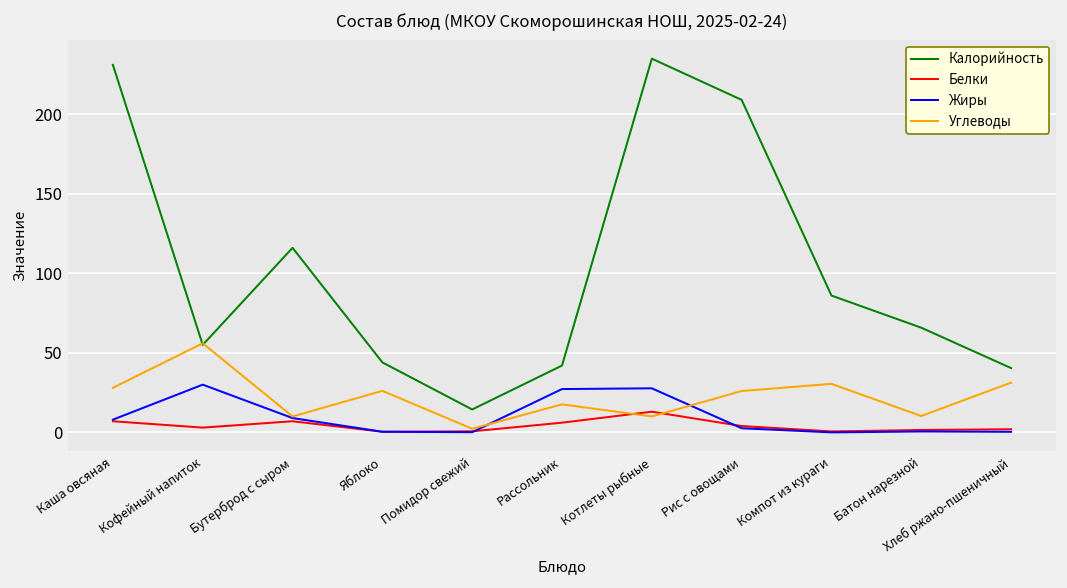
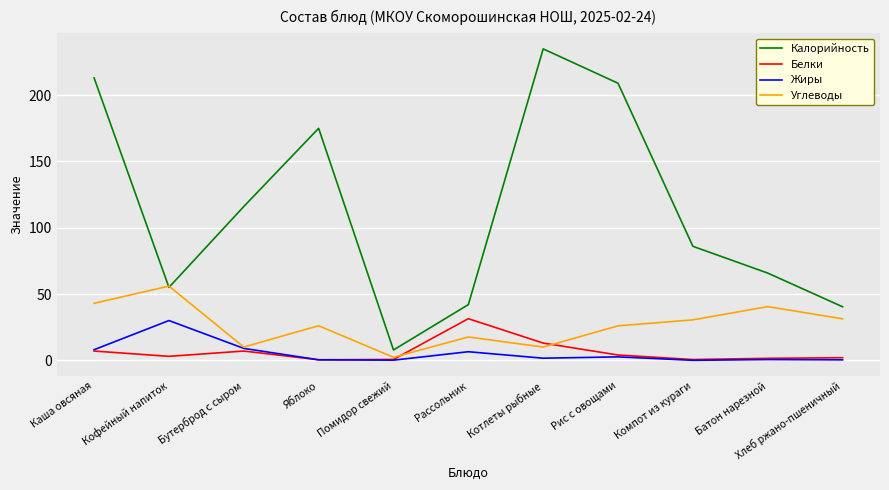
  {
    "Калорийность": {
-     "Каша овсяная": 231,
+     "Каша овсяная": 213,
      "Бутерброд с сыром": 116,
-     "Яблоко": 44,
-     "Помидор свежий": 14,
+     "Яблоко": 175,
+     "Помидор свежий": 8,
      "Рассольник": 42,
      "Котлеты рыбные": 235,
      "Рис с овощами": 209,
      "Компот из кураги": 86,
      "Батон нарезной": 66,
      "Хлеб ржано-пшеничный": 40
    },
    "Белки": {
      "Кофейный напиток": 3,
      "Бутерброд с сыром": 7,
-     "Рассольник": 6,
+     "Рассольник": 31,
      "Котлеты рыбные": 13
    },
    "Жиры": {
      "Кофейный напиток": 30,
-     "Рассольник": 27,
-     "Котлеты рыбные": 28
+     "Рассольник": 6,
+     "Котлеты рыбные": 2
    },
    "Углеводы": {
-     "Каша овсяная": 28,
+     "Каша овсяная": 43,
      "Яблоко": 26,
      "Рассольник": 18,
      "Котлеты рыбные": 10,
      "Рис с овощами": 26,
      "Компот из кураги": 31,
-     "Батон нарезной": 10,
+     "Батон нарезной": 41,
      "Хлеб ржано-пшеничный": 31
    }
  }
